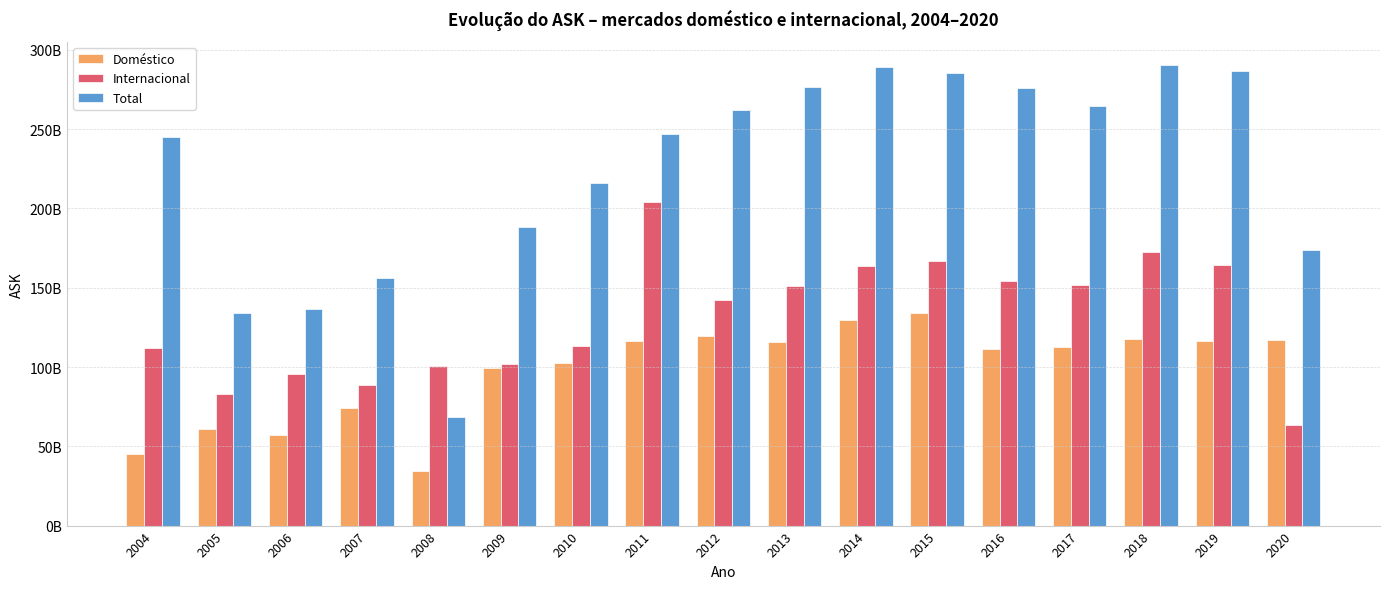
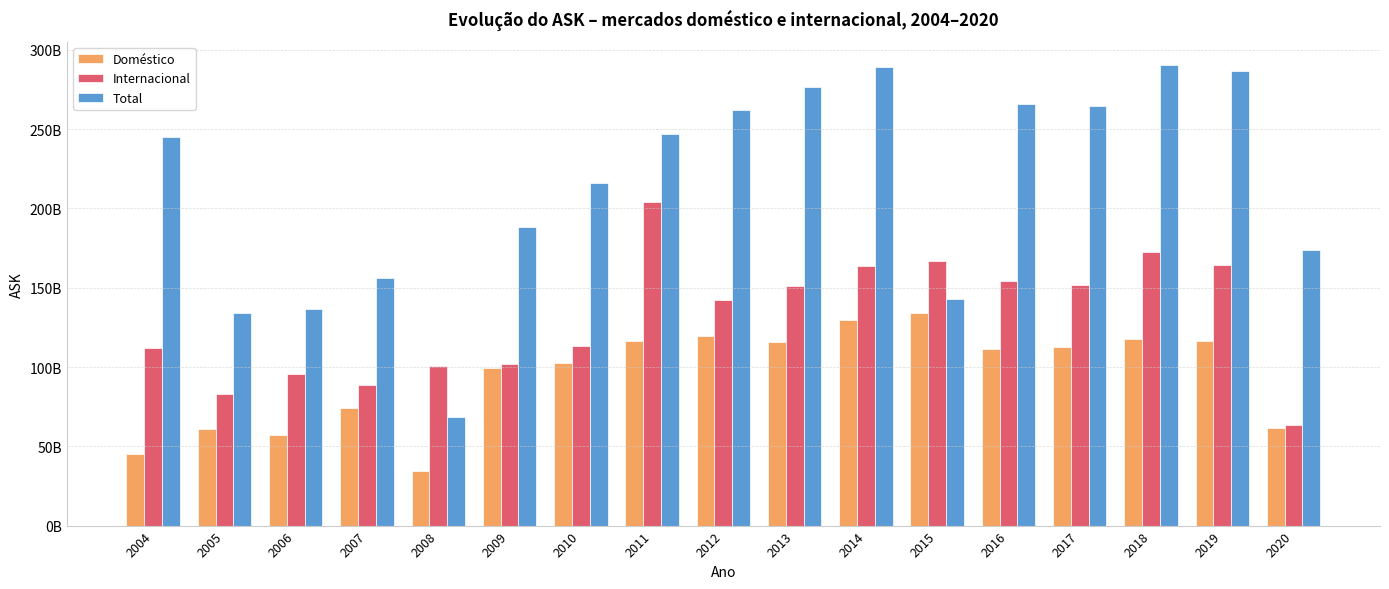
  {
    "Doméstico": {
      "2004": 45000000000,
      "2005": 61000000000,
      "2006": 57000000000,
      "2007": 74000000000,
      "2008": 34000000000,
      "2009": 99000000000,
      "2010": 103000000000,
      "2011": 116000000000,
      "2012": 119000000000,
      "2013": 116000000000,
      "2014": 130000000000,
      "2015": 134000000000,
      "2016": 111000000000,
      "2017": 113000000000,
      "2018": 118000000000,
      "2019": 117000000000,
-     "2020": 117000000000
+     "2020": 62000000000
    },
    "Internacional": {
      "2004": 112000000000,
      "2005": 83000000000,
      "2006": 96000000000,
      "2007": 89000000000,
      "2008": 101000000000,
      "2009": 102000000000,
      "2010": 114000000000,
      "2011": 204000000000,
      "2012": 142000000000,
      "2013": 151000000000,
      "2014": 164000000000,
      "2015": 167000000000,
      "2016": 154000000000,
      "2017": 152000000000,
      "2018": 173000000000,
      "2019": 165000000000,
      "2020": 64000000000
    },
    "Total": {
      "2004": 245000000000,
      "2005": 134000000000,
      "2006": 136000000000,
      "2007": 156000000000,
      "2008": 69000000000,
      "2009": 188000000000,
      "2010": 216000000000,
      "2011": 247000000000,
      "2012": 262000000000,
      "2013": 277000000000,
      "2014": 289000000000,
-     "2015": 285000000000,
-     "2016": 276000000000,
+     "2015": 143000000000,
+     "2016": 266000000000,
      "2017": 265000000000,
      "2018": 291000000000,
      "2019": 287000000000,
      "2020": 174000000000
    }
  }
